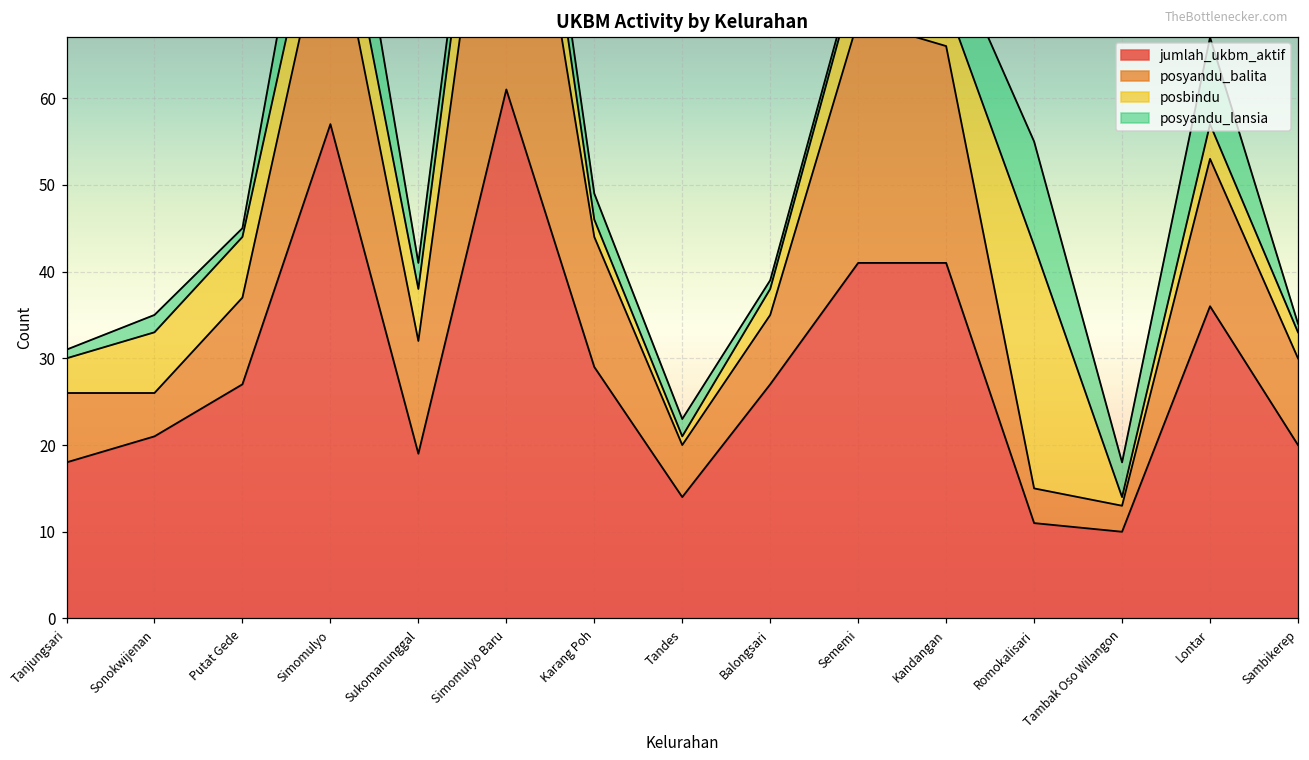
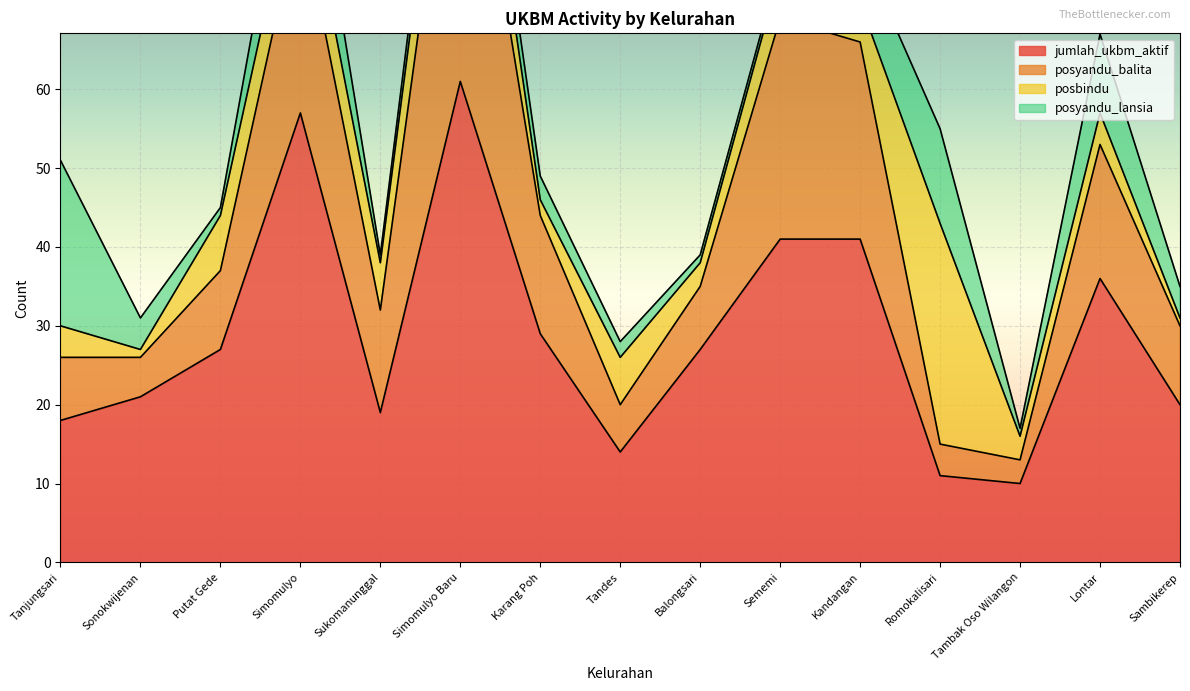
  {
    "posbindu": {
      "Tanjungsari": 4,
-     "Sonokwijenan": 7,
+     "Sonokwijenan": 1,
      "Putat Gede": 7,
      "Sukomanunggal": 6,
      "Karang Poh": 2,
-     "Tandes": 1,
+     "Tandes": 6,
      "Balongsari": 3,
      "Romokalisari": 28,
-     "Tambak Oso Wilangon": 1,
-     "Sambikerep": 3
+     "Tambak Oso Wilangon": 3,
+     "Sambikerep": 1
    },
    "posyandu_lansia": {
-     "Tanjungsari": 1,
-     "Sonokwijenan": 2,
+     "Tanjungsari": 21,
+     "Sonokwijenan": 4,
      "Putat Gede": 1,
-     "Sukomanunggal": 3,
+     "Sukomanunggal": 1,
      "Karang Poh": 3,
      "Tandes": 2,
      "Balongsari": 1,
      "Romokalisari": 12,
-     "Tambak Oso Wilangon": 4,
+     "Tambak Oso Wilangon": 1,
      "Lontar": 10,
-     "Sambikerep": 1
+     "Sambikerep": 4
    }
  }
